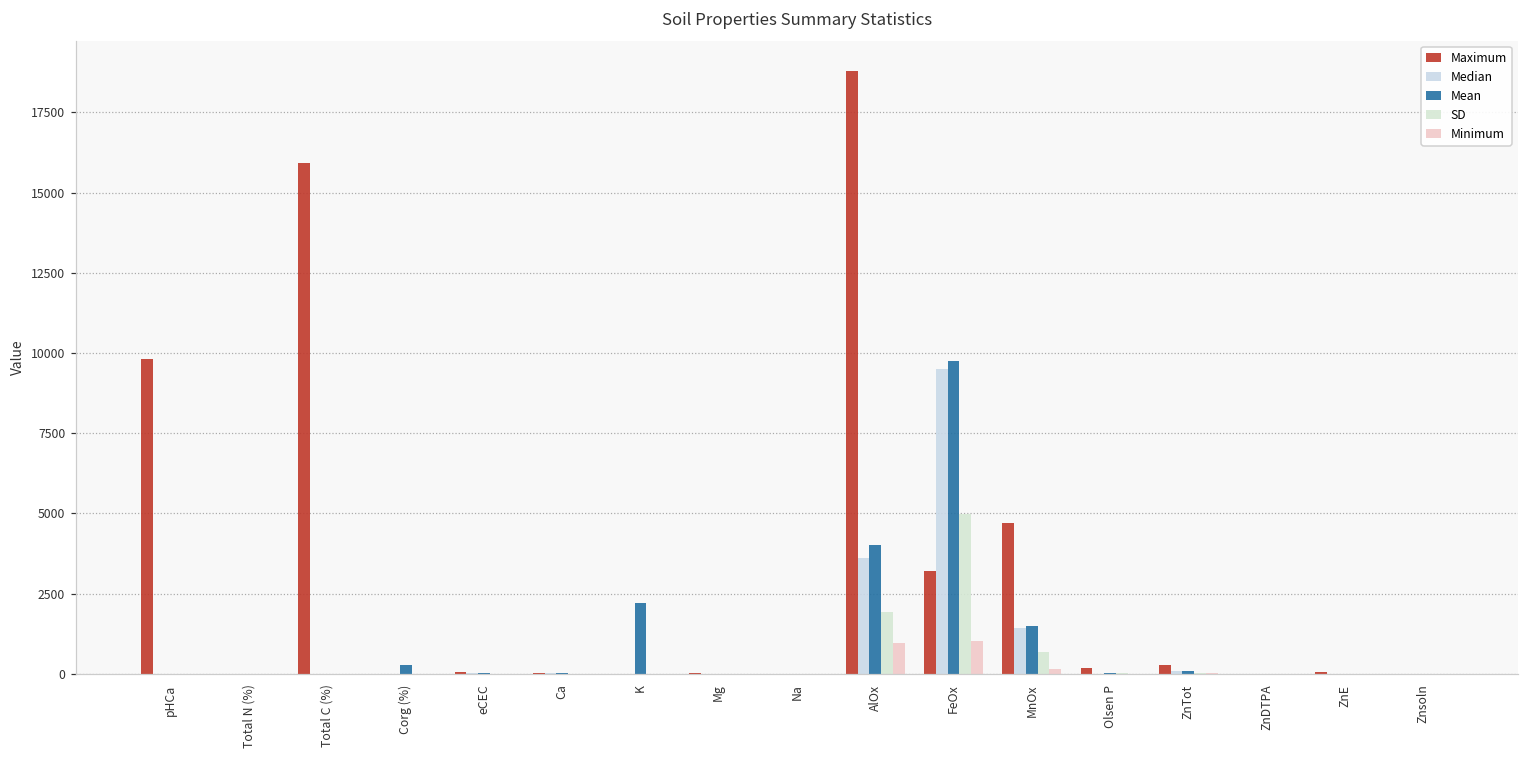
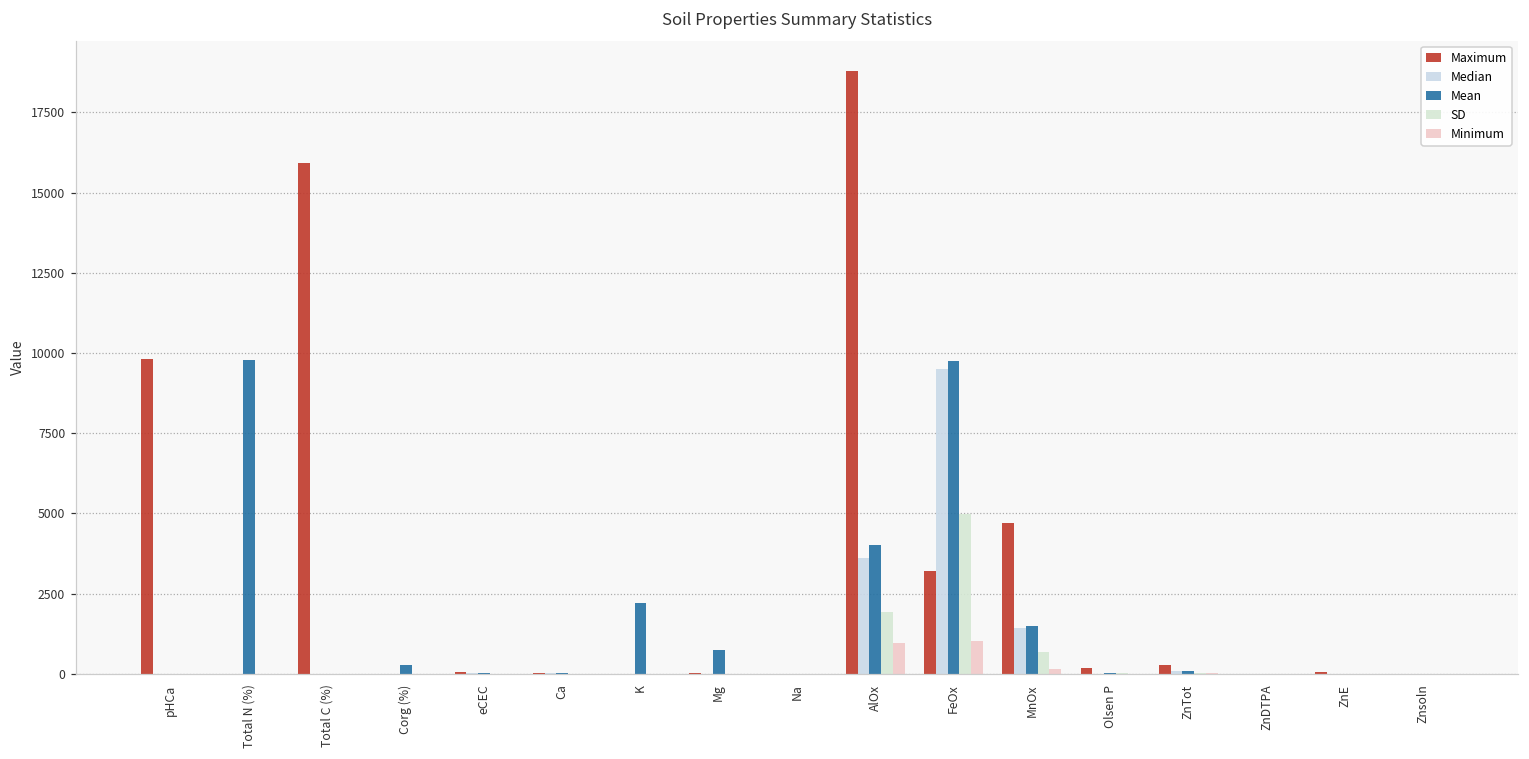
  {
    "Maximum": {
      "pHCa": 9800,
      "Total C (%)": 15900,
      "AlOx": 18800,
      "FeOx": 3200,
      "MnOx": 4700,
      "Olsen P": 200,
      "ZnTot": 300
    },
    "Mean": {
-     "Total N (%)": 0,
+     "Total N (%)": 9800,
      "Corg (%)": 300,
      "K": 2200,
-     "Mg": 0,
+     "Mg": 800,
      "AlOx": 4000,
      "FeOx": 9700,
      "MnOx": 1500,
      "ZnTot": 100
    }
  }
